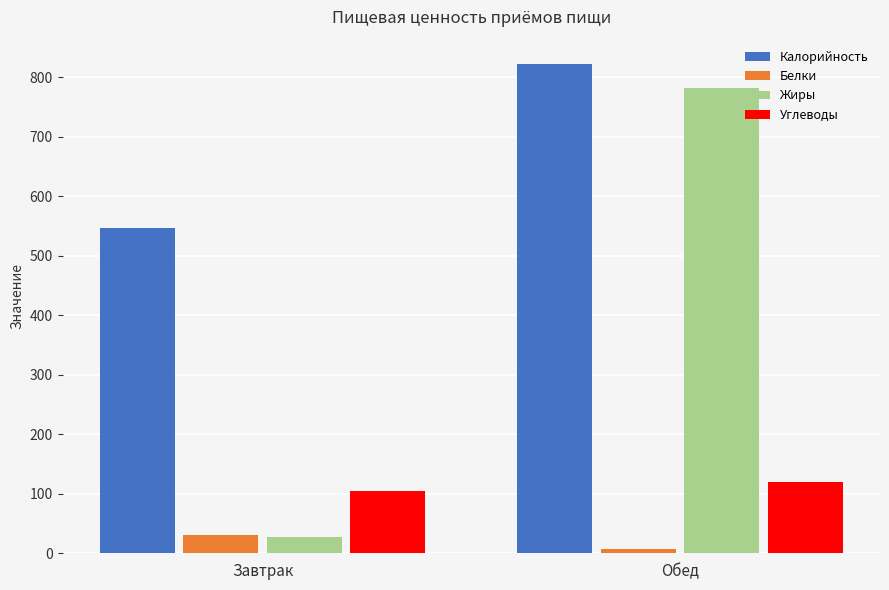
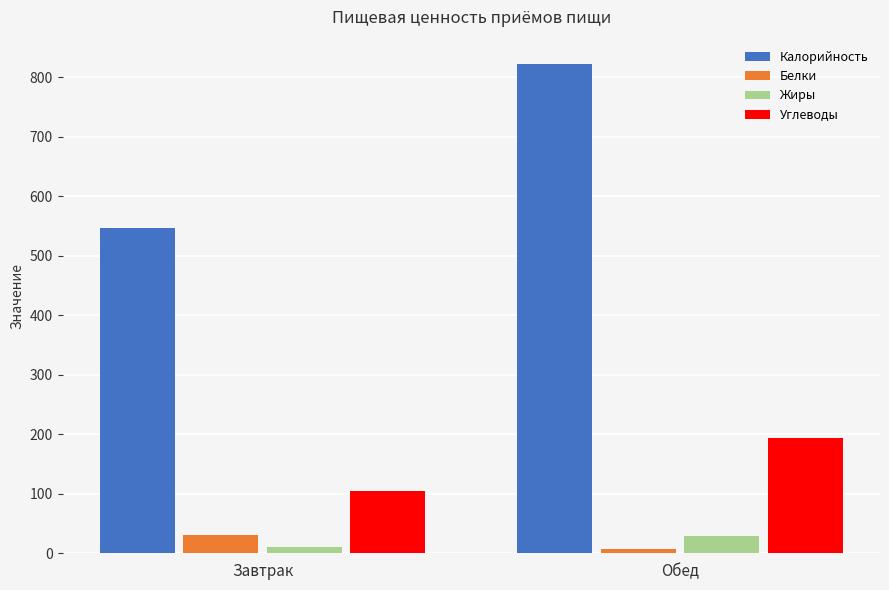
  {
    "Калорийность": {
      "Завтрак": 550,
      "Обед": 820
    },
    "Белки": {
      "Завтрак": 30,
      "Обед": 10
    },
    "Жиры": {
-     "Завтрак": 30,
-     "Обед": 780
+     "Завтрак": 10,
+     "Обед": 30
    },
    "Углеводы": {
      "Завтрак": 110,
-     "Обед": 120
+     "Обед": 190
    }
  }
